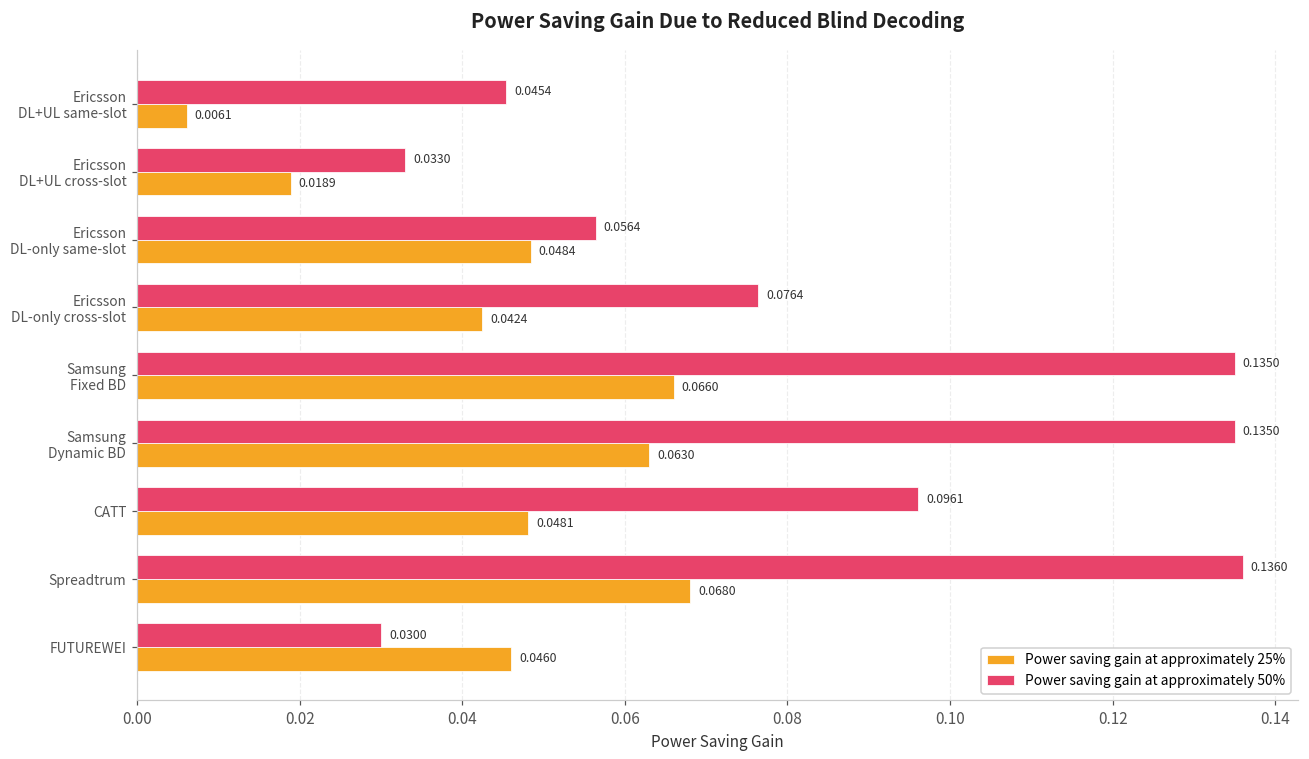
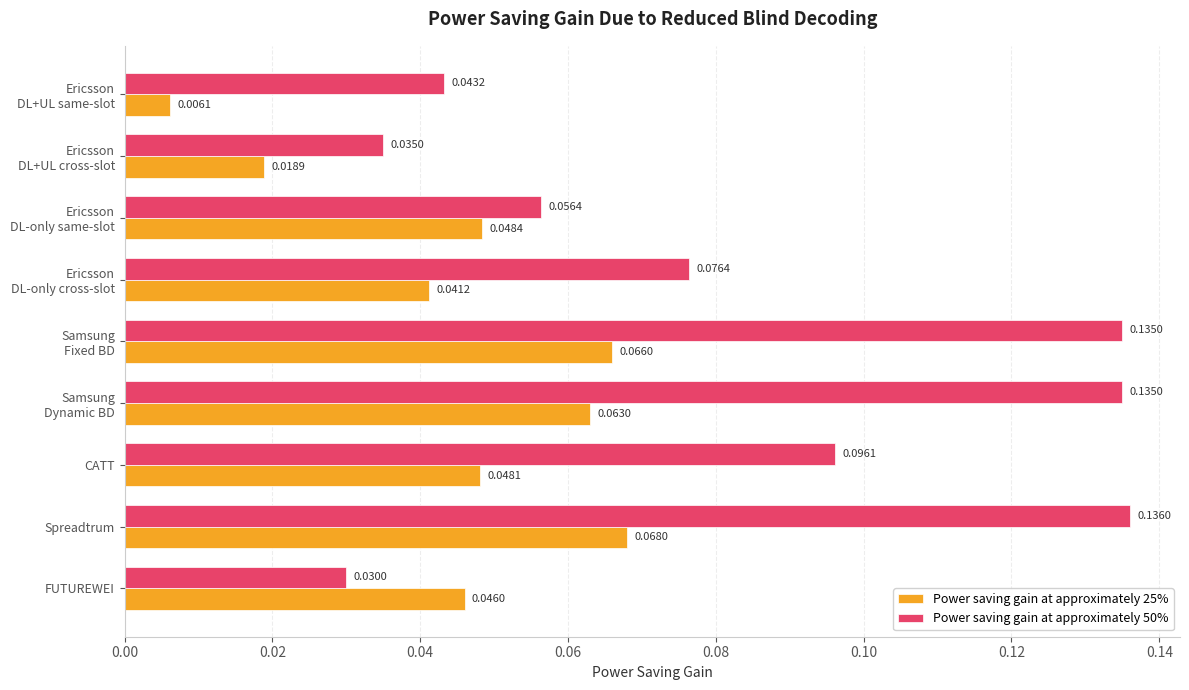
  {
    "Power saving gain at approximately 25%": {
      "Ericsson DL+UL same-slot": 0.0061,
      "Ericsson DL+UL cross-slot": 0.0189,
      "Ericsson DL-only same-slot": 0.0484,
-     "Ericsson DL-only cross-slot": 0.0424,
+     "Ericsson DL-only cross-slot": 0.0412,
      "Samsung Fixed BD": 0.0660,
      "Samsung Dynamic BD": 0.0630,
      "CATT": 0.0481,
      "Spreadtrum": 0.0680,
      "FUTUREWEI": 0.0460
    },
    "Power saving gain at approximately 50%": {
-     "Ericsson DL+UL same-slot": 0.0454,
-     "Ericsson DL+UL cross-slot": 0.0330,
+     "Ericsson DL+UL same-slot": 0.0432,
+     "Ericsson DL+UL cross-slot": 0.0350,
      "Ericsson DL-only same-slot": 0.0564,
      "Ericsson DL-only cross-slot": 0.0764,
      "Samsung Fixed BD": 0.1350,
      "Samsung Dynamic BD": 0.1350,
      "CATT": 0.0961,
      "Spreadtrum": 0.1360,
      "FUTUREWEI": 0.0300
    }
  }
